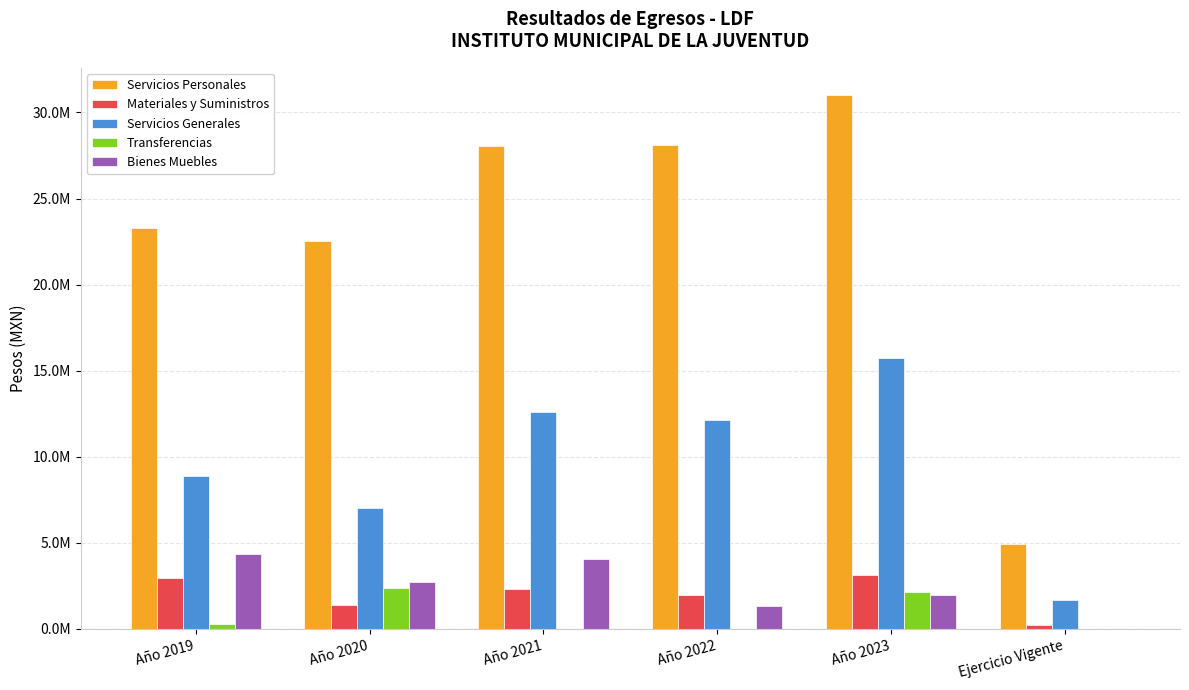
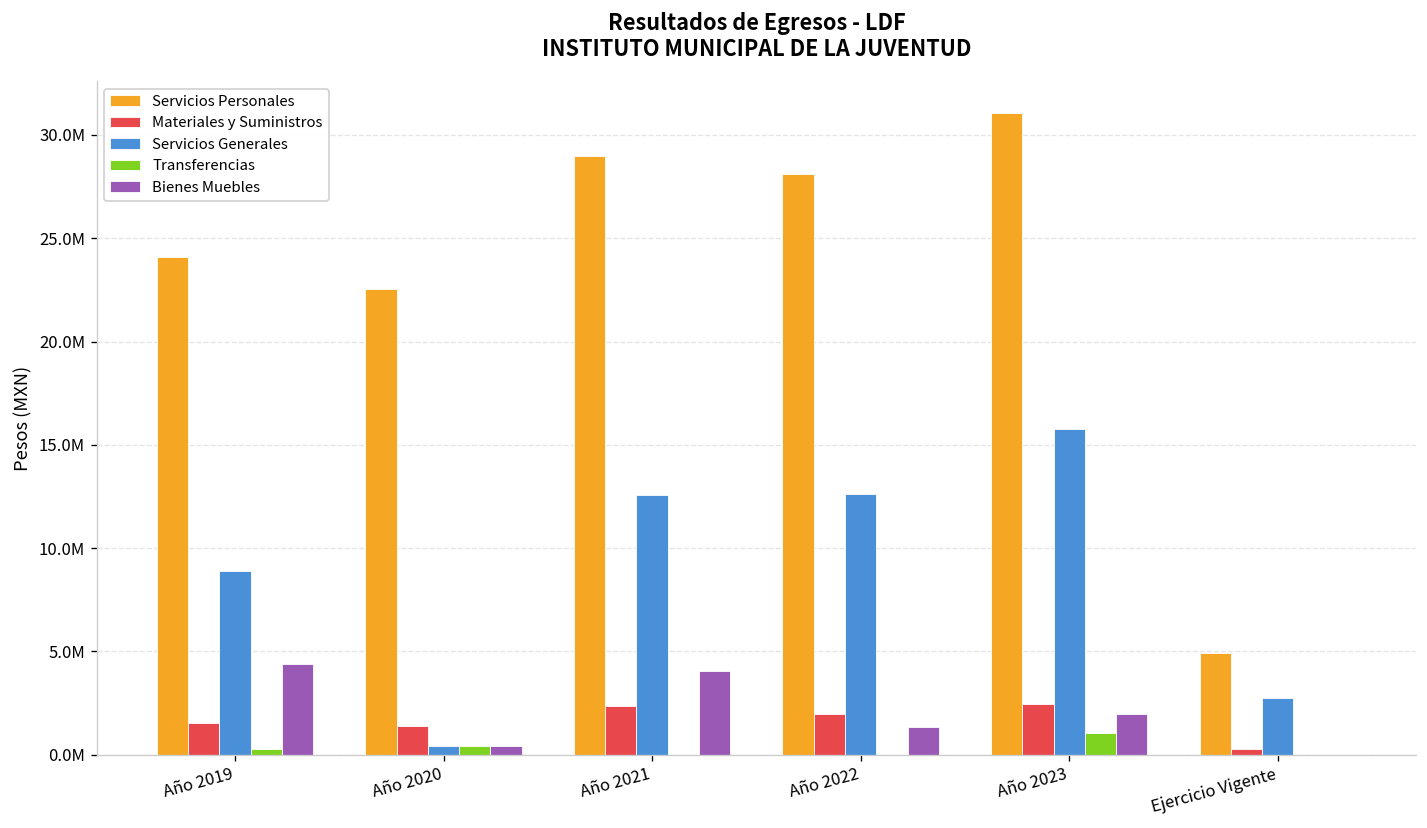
  {
    "Servicios Personales": {
-     "Año 2019": 23300000,
+     "Año 2019": 24100000,
      "Año 2020": 22500000,
-     "Año 2021": 28100000,
+     "Año 2021": 29000000,
      "Año 2022": 28100000,
      "Año 2023": 31000000,
      "Ejercicio Vigente": 4900000
    },
    "Materiales y Suministros": {
-     "Año 2019": 3000000,
+     "Año 2019": 1600000,
      "Año 2020": 1400000,
      "Año 2021": 2300000,
      "Año 2022": 2000000,
-     "Año 2023": 3100000,
+     "Año 2023": 2500000,
      "Ejercicio Vigente": 300000
    },
    "Servicios Generales": {
      "Año 2019": 8900000,
-     "Año 2020": 7000000,
+     "Año 2020": 400000,
      "Año 2021": 12600000,
-     "Año 2022": 12100000,
+     "Año 2022": 12600000,
      "Año 2023": 15800000,
-     "Ejercicio Vigente": 1700000
+     "Ejercicio Vigente": 2800000
    },
    "Transferencias": {
      "Año 2019": 300000,
-     "Año 2020": 2400000,
+     "Año 2020": 400000,
      "Año 2021": 0,
      "Año 2022": 0,
-     "Año 2023": 2100000,
+     "Año 2023": 1000000,
      "Ejercicio Vigente": 0
    },
    "Bienes Muebles": {
      "Año 2019": 4400000,
-     "Año 2020": 2700000,
+     "Año 2020": 400000,
      "Año 2021": 4000000,
      "Año 2022": 1300000,
      "Año 2023": 2000000,
      "Ejercicio Vigente": 0
    }
  }
